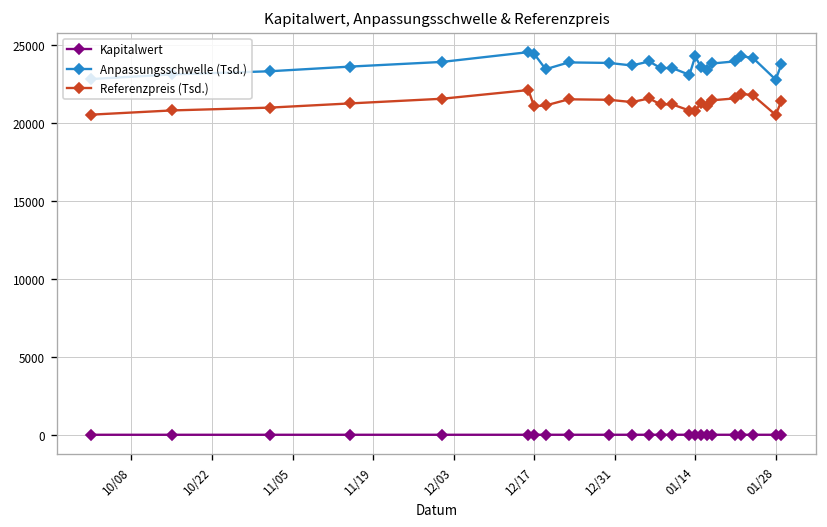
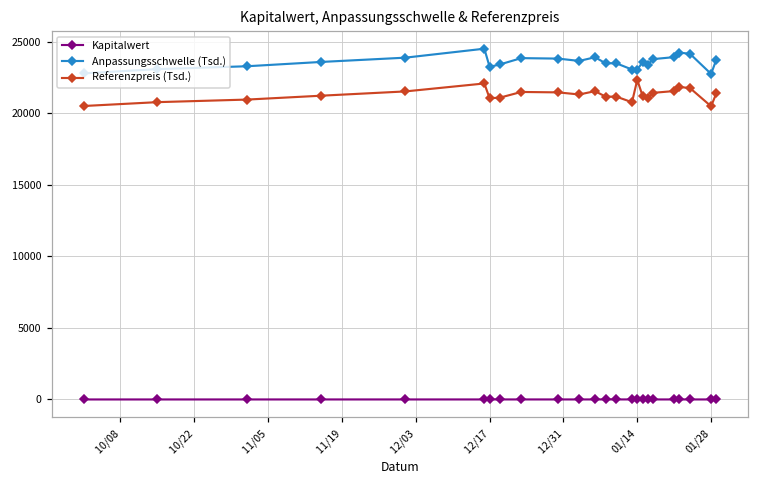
  {
    "Kapitalwert": {
      "12/17": 0,
      "01/14": 0,
      "01/28": 0
    },
    "Anpassungsschwelle (Tsd.)": {
-     "12/17": 24400,
-     "01/14": 24300,
+     "12/17": 23300,
+     "01/14": 23100,
      "01/28": 22800
    },
    "Referenzpreis (Tsd.)": {
      "12/17": 21100,
-     "01/14": 20800,
+     "01/14": 22300,
      "01/28": 20500
    }
  }
